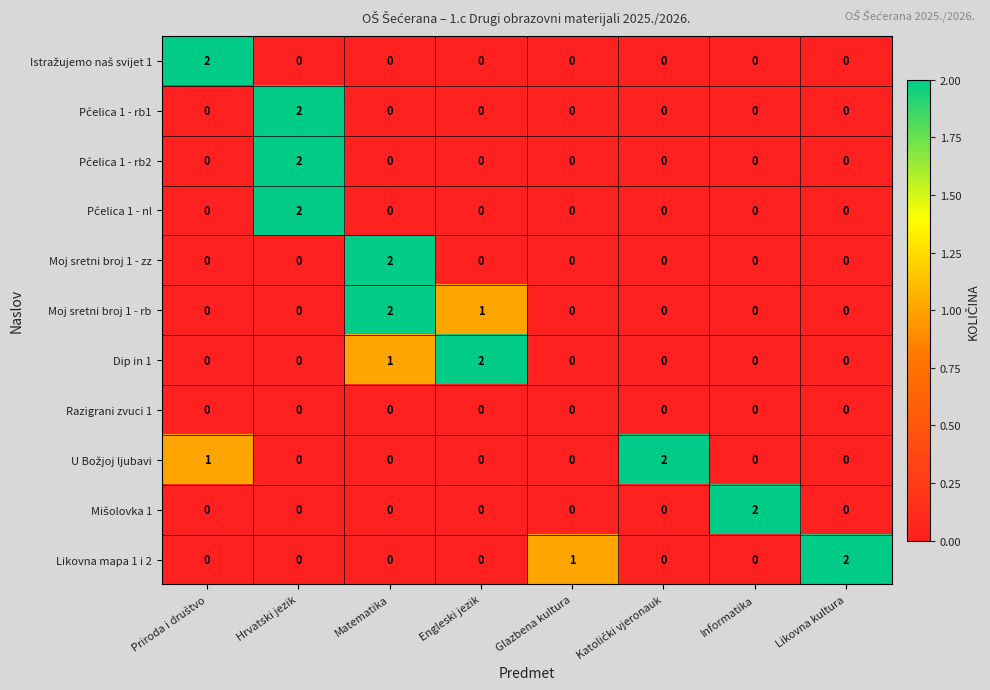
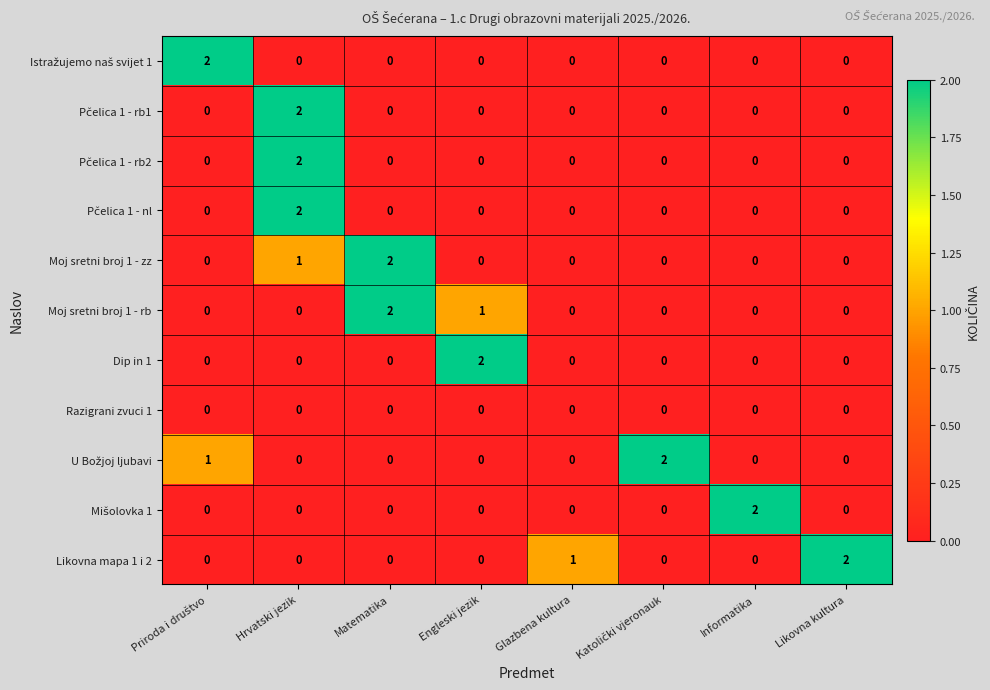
  {
    "Istražujemo naš svijet 1": {
      "Priroda i društvo": 2,
      "Hrvatski jezik": 0,
      "Matematika": 0,
      "Engleski jezik": 0,
      "Glazbena kultura": 0,
      "Katolički vjeronauk": 0,
      "Informatika": 0,
      "Likovna kultura": 0
    },
    "Pčelica 1 - rb1": {
      "Priroda i društvo": 0,
      "Hrvatski jezik": 2,
      "Matematika": 0,
      "Engleski jezik": 0,
      "Glazbena kultura": 0,
      "Katolički vjeronauk": 0,
      "Informatika": 0,
      "Likovna kultura": 0
    },
    "Pčelica 1 - rb2": {
      "Priroda i društvo": 0,
      "Hrvatski jezik": 2,
      "Matematika": 0,
      "Engleski jezik": 0,
      "Glazbena kultura": 0,
      "Katolički vjeronauk": 0,
      "Informatika": 0,
      "Likovna kultura": 0
    },
    "Pčelica 1 - nl": {
      "Priroda i društvo": 0,
      "Hrvatski jezik": 2,
      "Matematika": 0,
      "Engleski jezik": 0,
      "Glazbena kultura": 0,
      "Katolički vjeronauk": 0,
      "Informatika": 0,
      "Likovna kultura": 0
    },
    "Moj sretni broj 1 - zz": {
      "Priroda i društvo": 0,
-     "Hrvatski jezik": 0,
+     "Hrvatski jezik": 1,
      "Matematika": 2,
      "Engleski jezik": 0,
      "Glazbena kultura": 0,
      "Katolički vjeronauk": 0,
      "Informatika": 0,
      "Likovna kultura": 0
    },
    "Moj sretni broj 1 - rb": {
      "Priroda i društvo": 0,
      "Hrvatski jezik": 0,
      "Matematika": 2,
      "Engleski jezik": 1,
      "Glazbena kultura": 0,
      "Katolički vjeronauk": 0,
      "Informatika": 0,
      "Likovna kultura": 0
    },
    "Dip in 1": {
      "Priroda i društvo": 0,
      "Hrvatski jezik": 0,
-     "Matematika": 1,
+     "Matematika": 0,
      "Engleski jezik": 2,
      "Glazbena kultura": 0,
      "Katolički vjeronauk": 0,
      "Informatika": 0,
      "Likovna kultura": 0
    },
    "Razigrani zvuci 1": {
      "Priroda i društvo": 0,
      "Hrvatski jezik": 0,
      "Matematika": 0,
      "Engleski jezik": 0,
      "Glazbena kultura": 0,
      "Katolički vjeronauk": 0,
      "Informatika": 0,
      "Likovna kultura": 0
    },
    "U Božjoj ljubavi": {
      "Priroda i društvo": 1,
      "Hrvatski jezik": 0,
      "Matematika": 0,
      "Engleski jezik": 0,
      "Glazbena kultura": 0,
      "Katolički vjeronauk": 2,
      "Informatika": 0,
      "Likovna kultura": 0
    },
    "Mišolovka 1": {
      "Priroda i društvo": 0,
      "Hrvatski jezik": 0,
      "Matematika": 0,
      "Engleski jezik": 0,
      "Glazbena kultura": 0,
      "Katolički vjeronauk": 0,
      "Informatika": 2,
      "Likovna kultura": 0
    },
    "Likovna mapa 1 i 2": {
      "Priroda i društvo": 0,
      "Hrvatski jezik": 0,
      "Matematika": 0,
      "Engleski jezik": 0,
      "Glazbena kultura": 1,
      "Katolički vjeronauk": 0,
      "Informatika": 0,
      "Likovna kultura": 2
    }
  }
